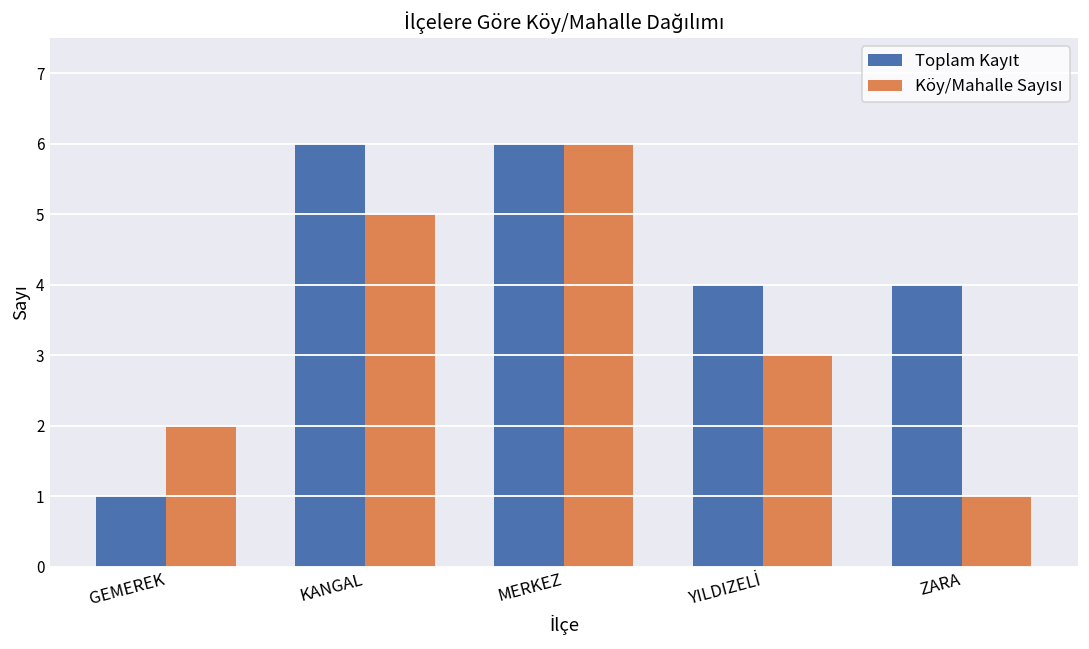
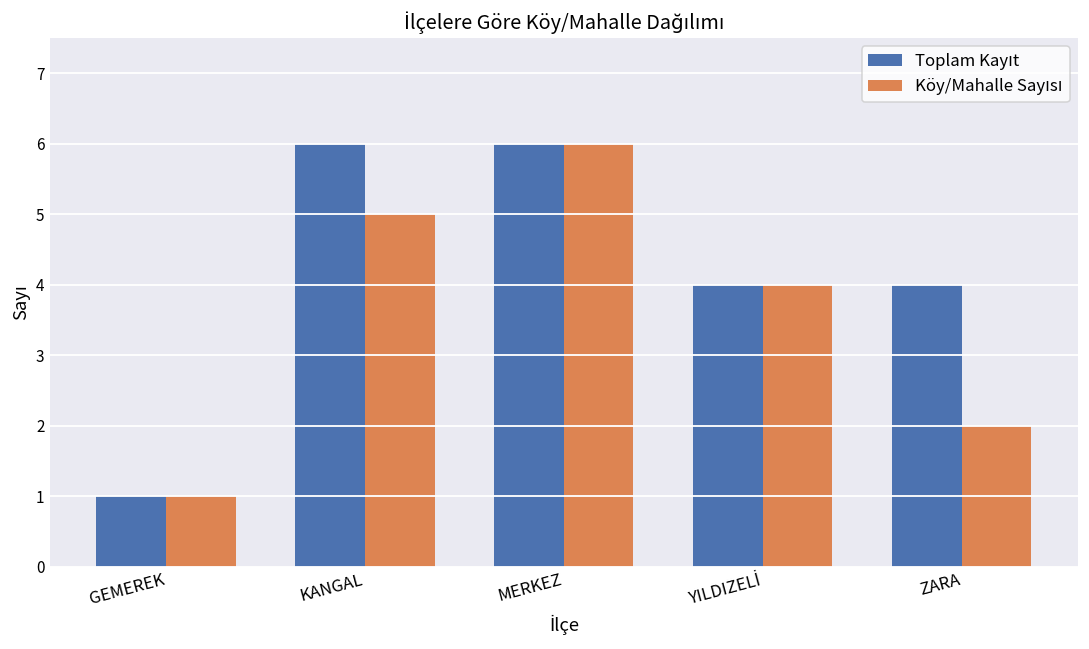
  {
    "Toplam Kayıt": {
      "GEMEREK": 1,
      "KANGAL": 6,
      "MERKEZ": 6,
      "YILDIZELİ": 4,
      "ZARA": 4
    },
    "Köy/Mahalle Sayısı": {
-     "GEMEREK": 2,
+     "GEMEREK": 1,
      "KANGAL": 5,
      "MERKEZ": 6,
-     "YILDIZELİ": 3,
-     "ZARA": 1
+     "YILDIZELİ": 4,
+     "ZARA": 2
    }
  }
